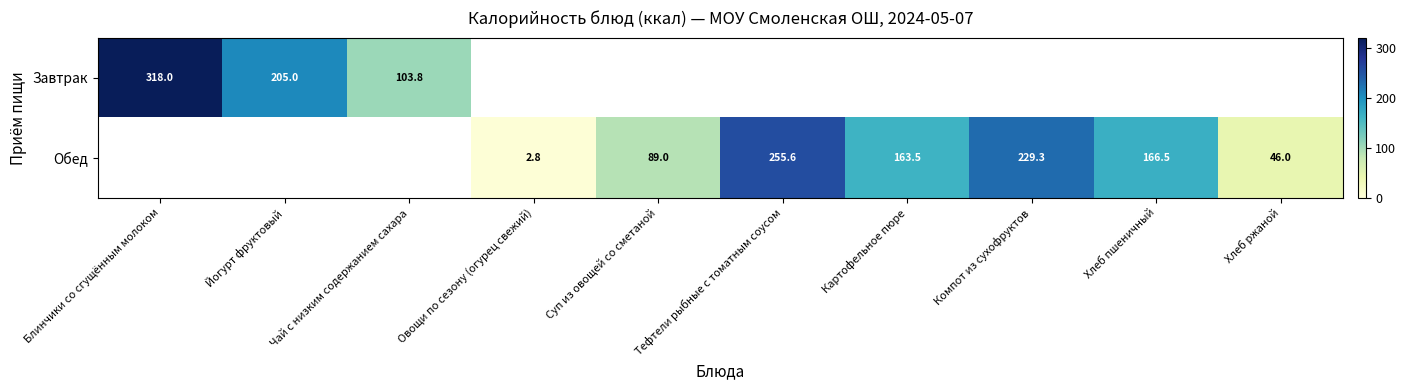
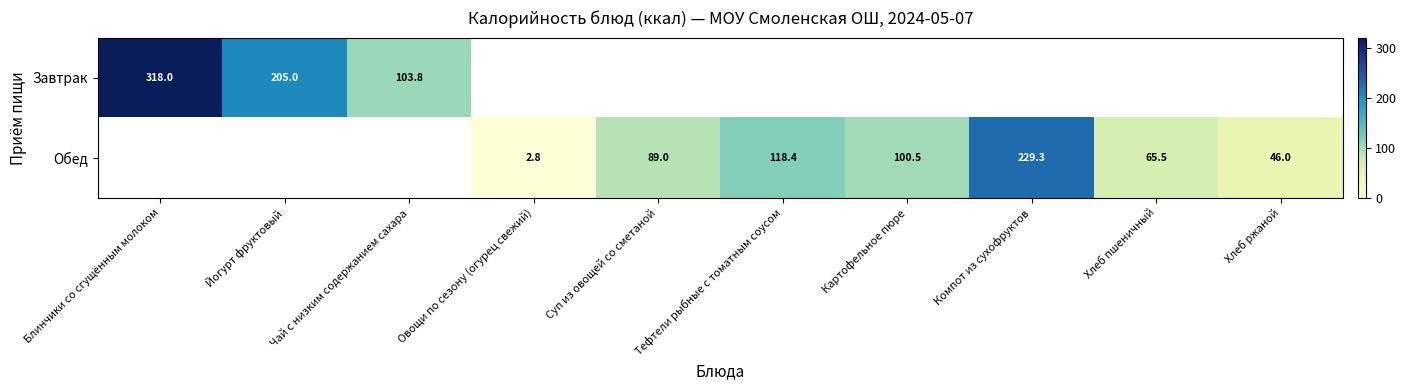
  {
    "Завтрак": {
      "Блинчики со сгущённым молоком": 318.0,
      "Йогурт фруктовый": 205.0,
      "Чай с низким содержанием сахара": 103.8
    },
    "Обед": {
      "Овощи по сезону (огурец свежий)": 2.8,
      "Суп из овощей со сметаной": 89.0,
-     "Тефтели рыбные с томатным соусом": 255.6,
-     "Картофельное пюре": 163.5,
+     "Тефтели рыбные с томатным соусом": 118.4,
+     "Картофельное пюре": 100.5,
      "Компот из сухофруктов": 229.3,
-     "Хлеб пшеничный": 166.5,
+     "Хлеб пшеничный": 65.5,
      "Хлеб ржаной": 46.0
    }
  }
